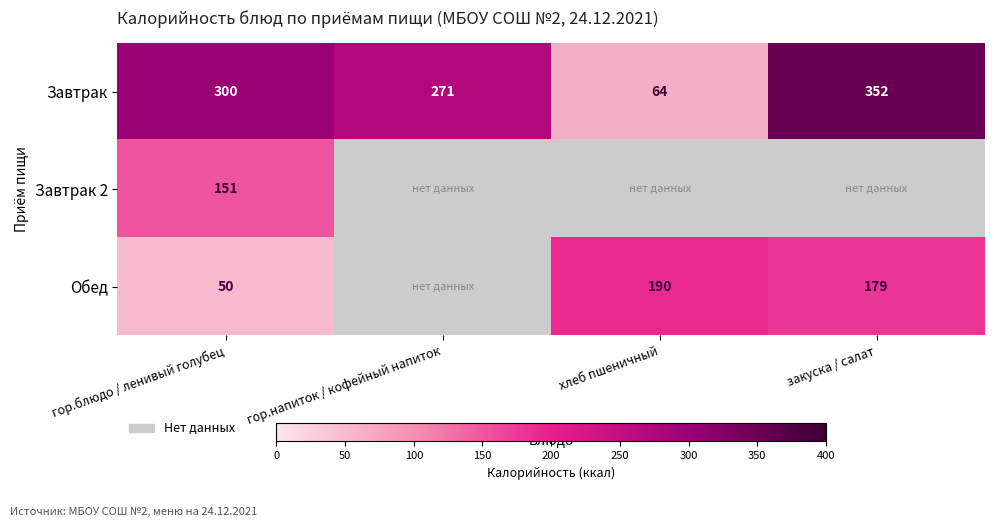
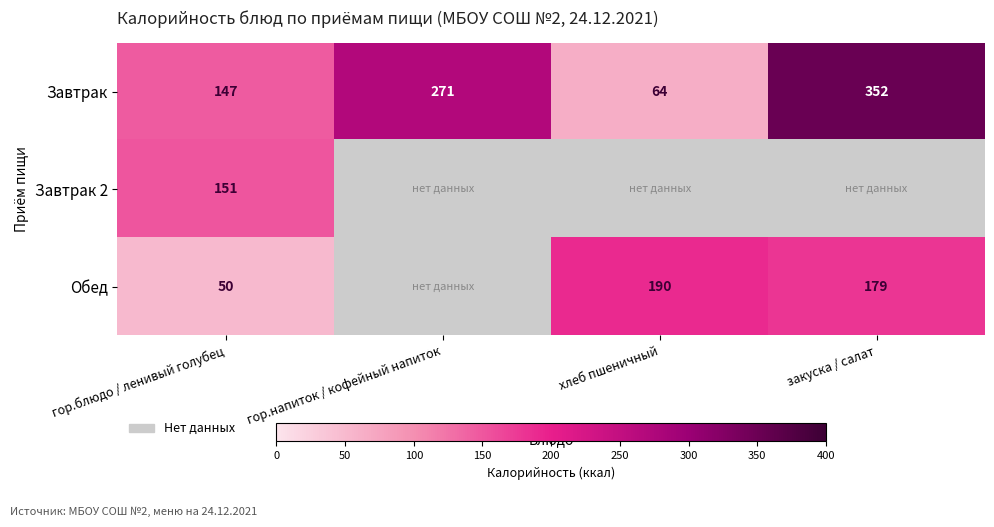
  {
    "Завтрак": {
-     "гор.блюдо / ленивый голубец": 300,
+     "гор.блюдо / ленивый голубец": 147,
      "гор.напиток / кофейный напиток": 271,
      "хлеб пшеничный": 64,
      "закуска / салат": 352
    },
    "Завтрак 2": {
      "гор.блюдо / ленивый голубец": 151
    },
    "Обед": {
      "гор.блюдо / ленивый голубец": 50,
      "хлеб пшеничный": 190,
      "закуска / салат": 179
    }
  }
